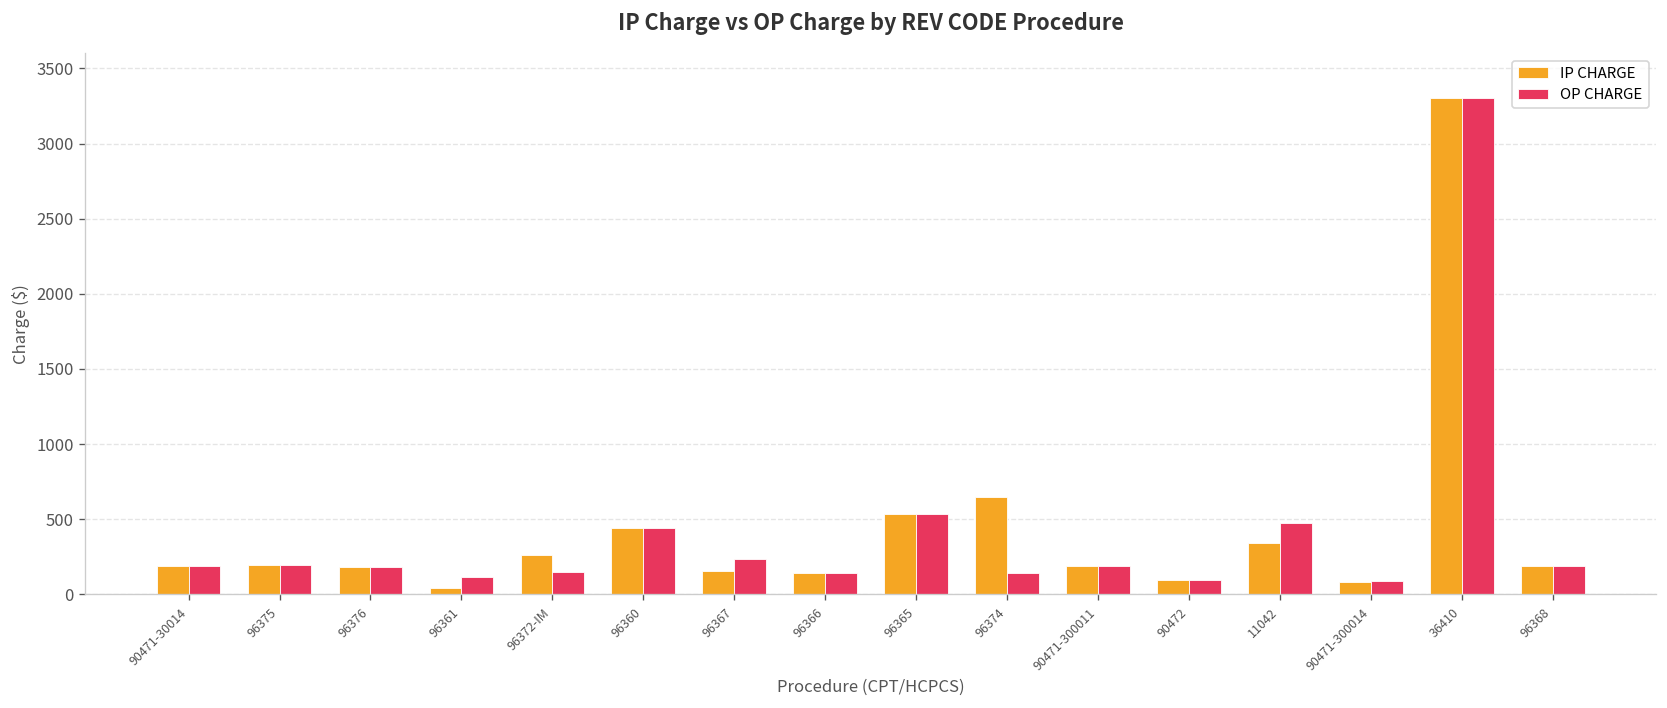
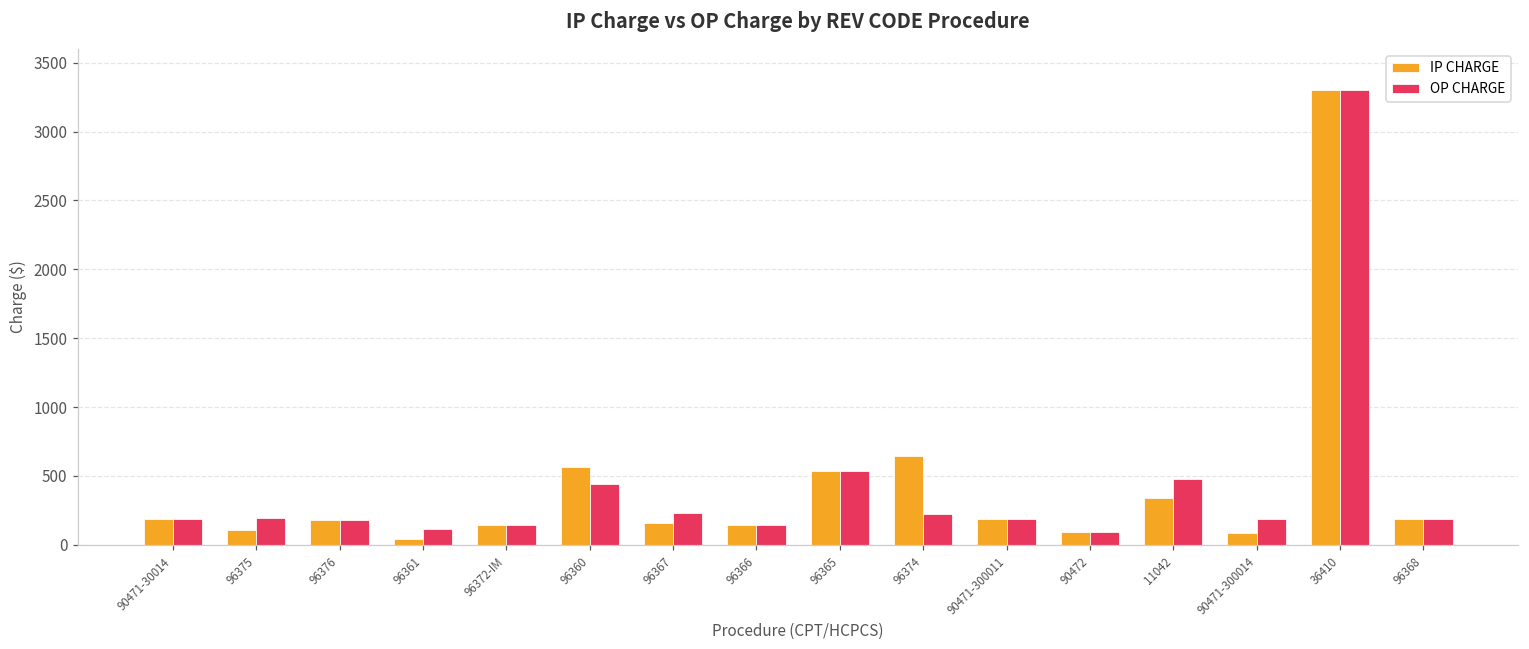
  {
    "IP CHARGE": {
      "90471-30014": 190,
-     "96375": 190,
+     "96375": 110,
      "96376": 180,
      "96361": 50,
-     "96372-IM": 260,
-     "96360": 440,
+     "96372-IM": 150,
+     "96360": 570,
      "96367": 160,
      "96366": 150,
      "96365": 530,
      "96374": 650,
      "90471-300011": 190,
      "90472": 90,
      "11042": 340,
      "90471-300014": 80,
      "36410": 3300,
      "96368": 190
    },
    "OP CHARGE": {
      "90471-30014": 190,
      "96375": 190,
      "96376": 180,
      "96361": 120,
      "96372-IM": 150,
      "96360": 440,
      "96367": 240,
      "96366": 150,
      "96365": 530,
-     "96374": 140,
+     "96374": 220,
      "90471-300011": 190,
      "90472": 90,
      "11042": 480,
-     "90471-300014": 90,
+     "90471-300014": 190,
      "36410": 3300,
      "96368": 190
    }
  }
